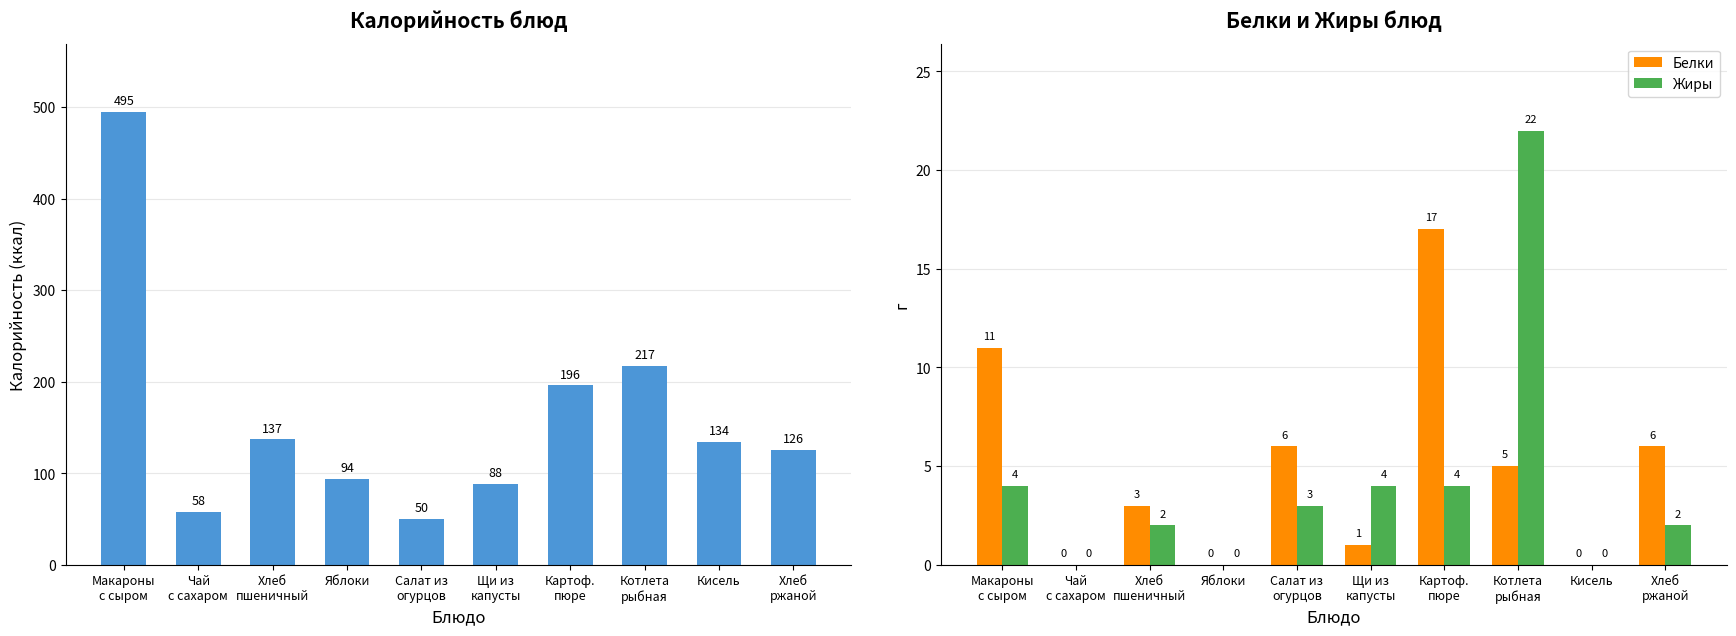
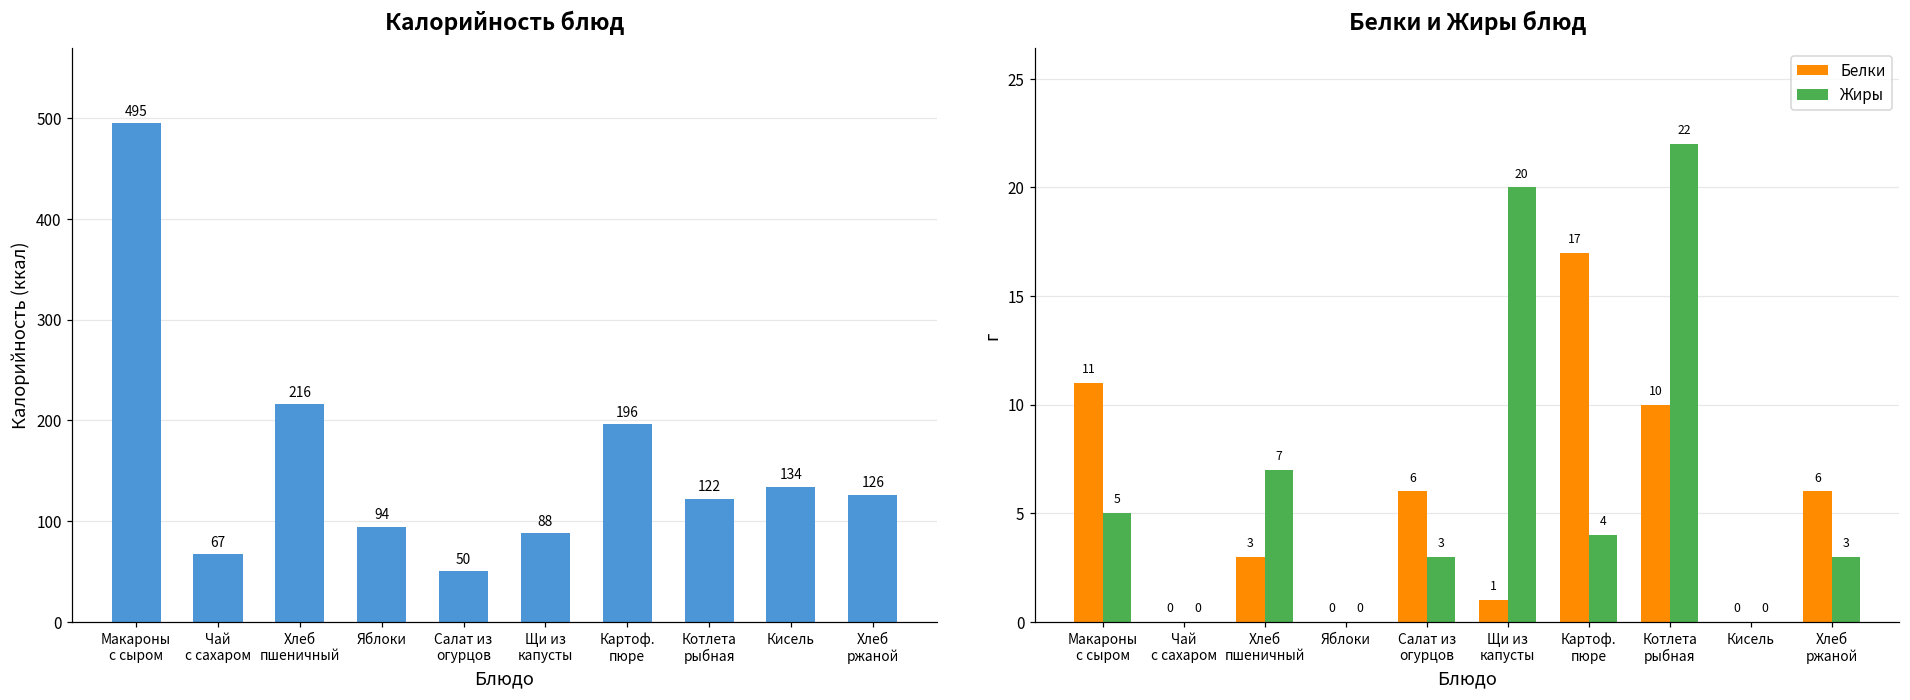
  {
    "Калорийность блюд": {
      "Макароны с сыром": 495,
-     "Чай с сахаром": 58,
-     "Хлеб пшеничный": 137,
+     "Чай с сахаром": 67,
+     "Хлеб пшеничный": 216,
      "Яблоки": 94,
      "Салат из огурцов": 50,
      "Щи из капусты": 88,
      "Картоф. пюре": 196,
-     "Котлета рыбная": 217,
+     "Котлета рыбная": 122,
      "Кисель": 134,
      "Хлеб ржаной": 126
    },
    "Белки и Жиры блюд": {
      "Белки": {
        "Макароны с сыром": 11,
        "Чай с сахаром": 0,
        "Хлеб пшеничный": 3,
        "Яблоки": 0,
        "Салат из огурцов": 6,
        "Щи из капусты": 1,
        "Картоф. пюре": 17,
-       "Котлета рыбная": 5,
+       "Котлета рыбная": 10,
        "Кисель": 0,
        "Хлеб ржаной": 6
      },
      "Жиры": {
-       "Макароны с сыром": 4,
+       "Макароны с сыром": 5,
        "Чай с сахаром": 0,
-       "Хлеб пшеничный": 2,
+       "Хлеб пшеничный": 7,
        "Яблоки": 0,
        "Салат из огурцов": 3,
-       "Щи из капусты": 4,
+       "Щи из капусты": 20,
        "Картоф. пюре": 4,
        "Котлета рыбная": 22,
        "Кисель": 0,
-       "Хлеб ржаной": 2
+       "Хлеб ржаной": 3
      }
    }
  }
